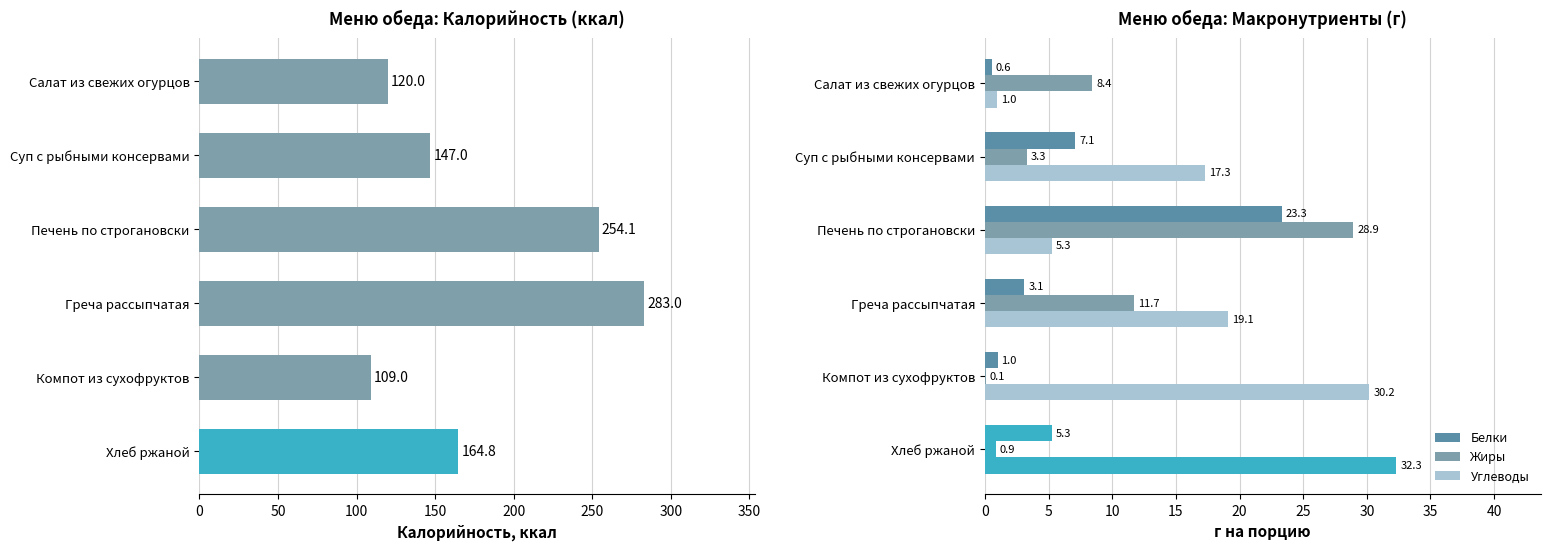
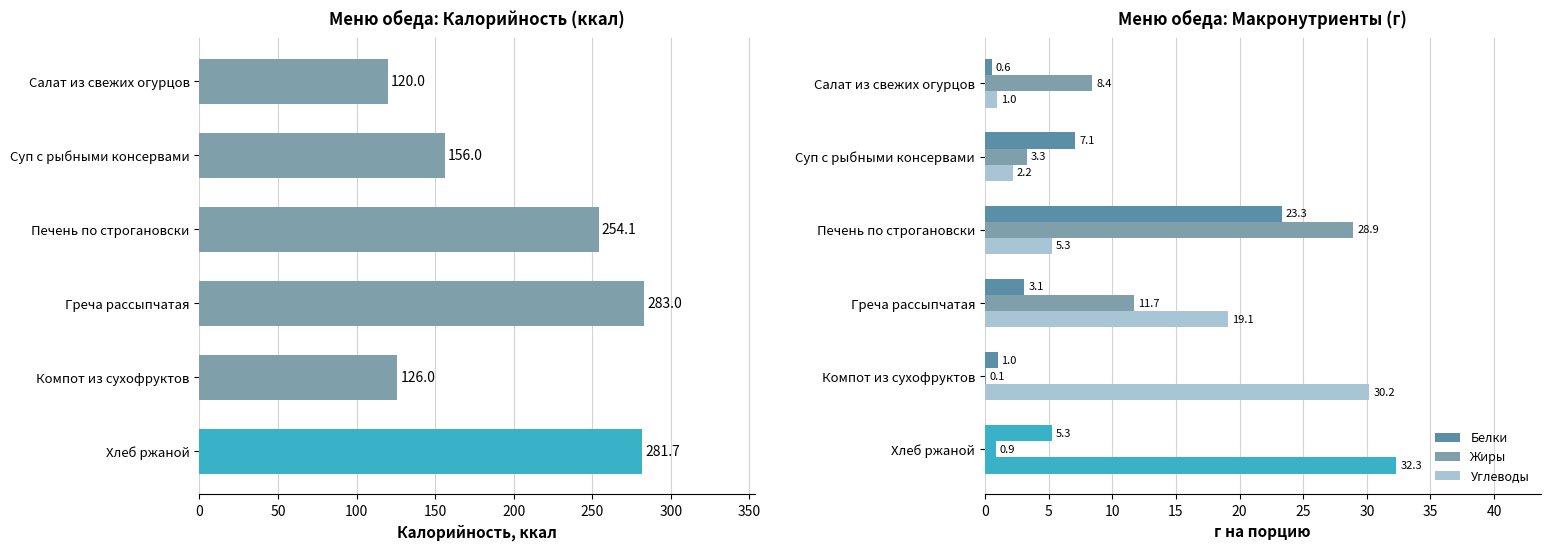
  {
    "Меню обеда: Калорийность (ккал)": {
      "Салат из свежих огурцов": 120.0,
-     "Суп с рыбными консервами": 147.0,
+     "Суп с рыбными консервами": 156.0,
      "Печень по строгановски": 254.1,
      "Греча рассыпчатая": 283.0,
-     "Компот из сухофруктов": 109.0,
-     "Хлеб ржаной": 164.8
+     "Компот из сухофруктов": 126.0,
+     "Хлеб ржаной": 281.7
    },
    "Меню обеда: Макронутриенты (г)": {
      "Углеводы": {
        "Салат из свежих огурцов": 1.0,
-       "Суп с рыбными консервами": 17.3,
+       "Суп с рыбными консервами": 2.2,
        "Печень по строгановски": 5.3,
        "Греча рассыпчатая": 19.1,
        "Компот из сухофруктов": 30.2,
        "Хлеб ржаной": 32.3
      }
    }
  }
